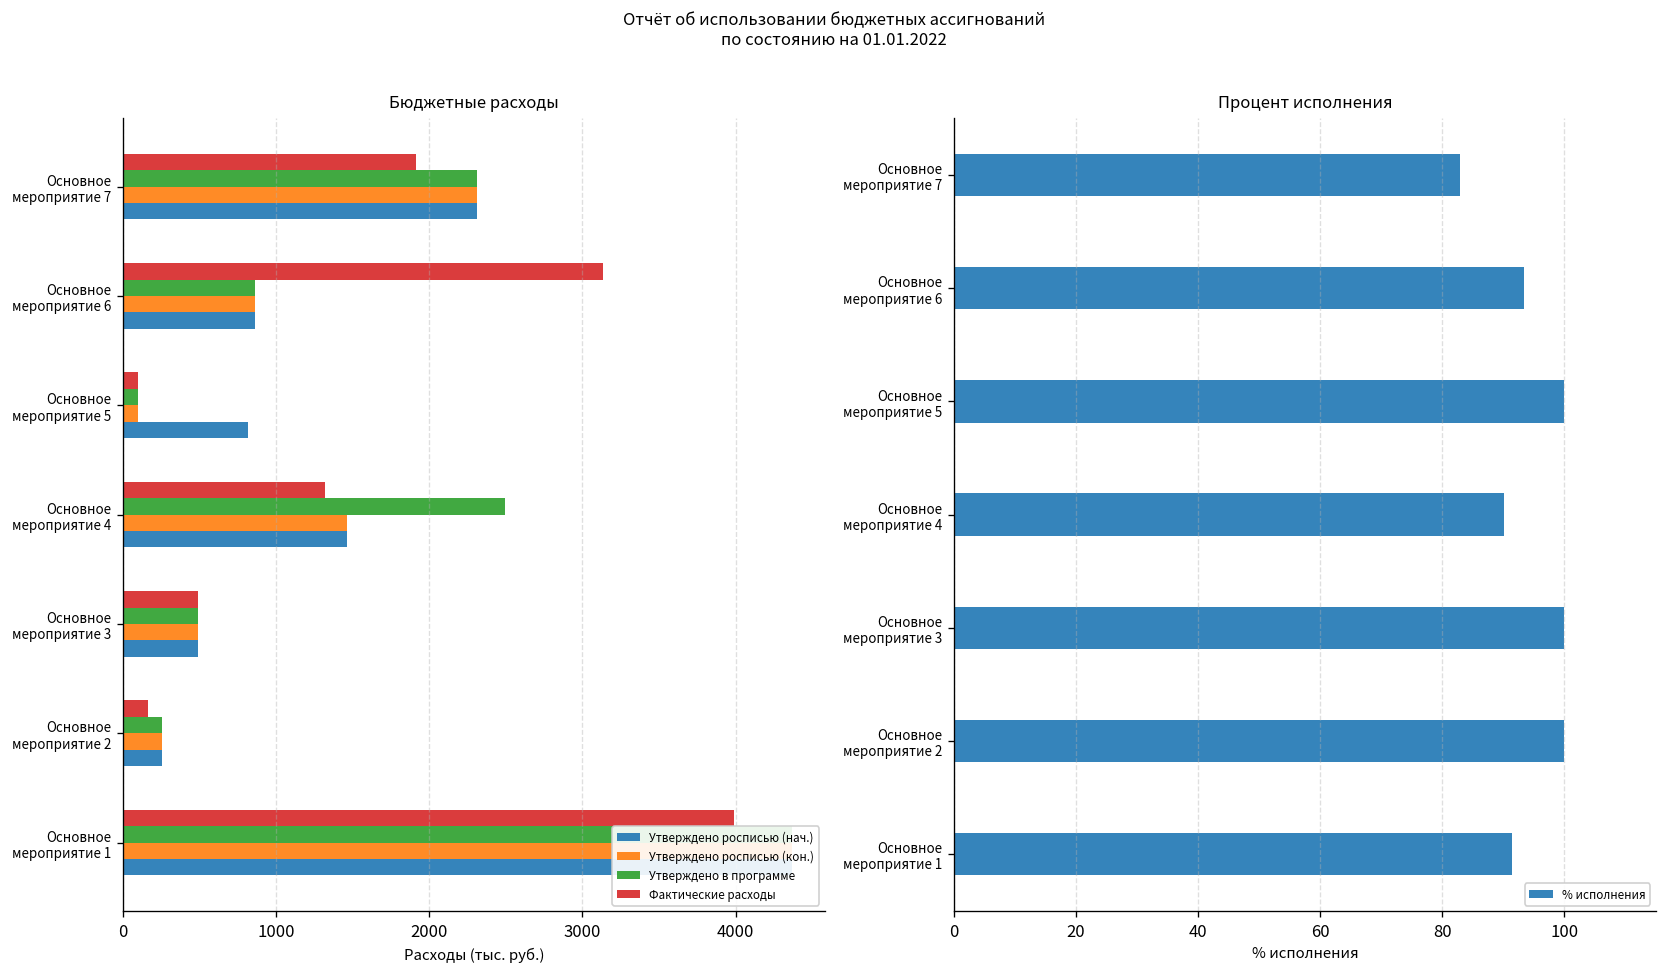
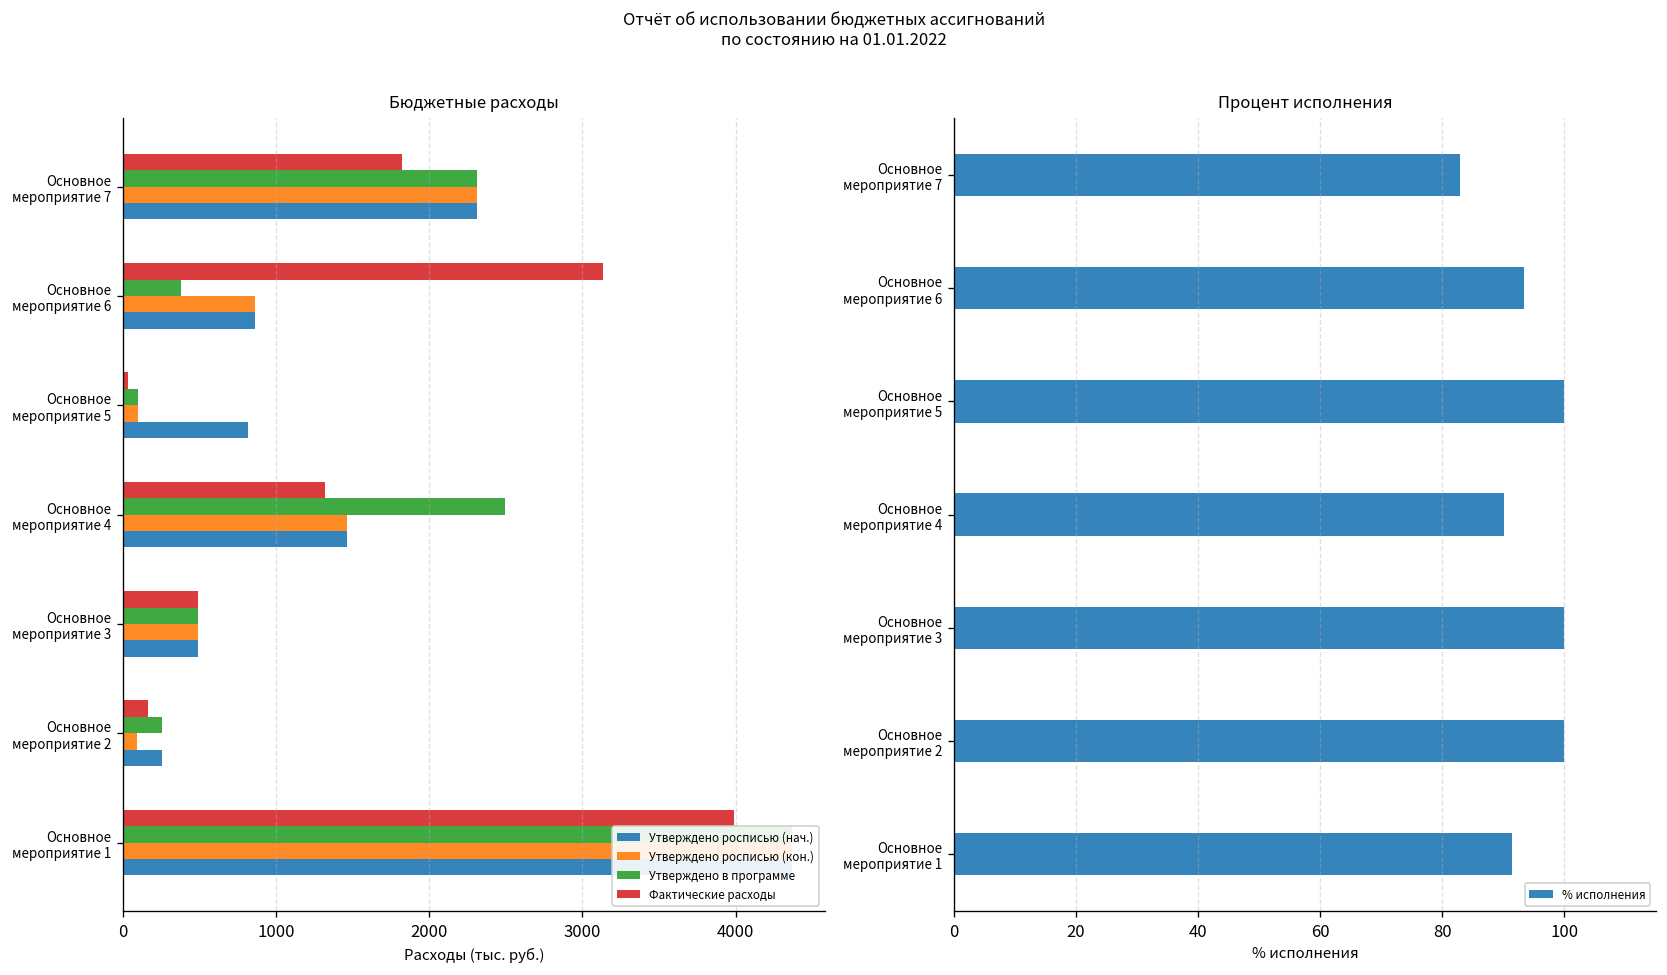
  {
    "Бюджетные расходы": {
      "Утверждено росписью (нач.)": {
        "Основное мероприятие 7": 2310,
        "Основное мероприятие 6": 860,
        "Основное мероприятие 5": 820,
        "Основное мероприятие 4": 1460,
        "Основное мероприятие 3": 490,
        "Основное мероприятие 2": 250
      },
      "Утверждено росписью (кон.)": {
        "Основное мероприятие 7": 2310,
        "Основное мероприятие 6": 860,
        "Основное мероприятие 5": 100,
        "Основное мероприятие 4": 1460,
        "Основное мероприятие 3": 490,
-       "Основное мероприятие 2": 250
+       "Основное мероприятие 2": 100
      },
      "Утверждено в программе": {
        "Основное мероприятие 7": 2310,
-       "Основное мероприятие 6": 860,
+       "Основное мероприятие 6": 380,
        "Основное мероприятие 5": 100,
        "Основное мероприятие 4": 2490,
        "Основное мероприятие 3": 490,
        "Основное мероприятие 2": 250
      },
      "Фактические расходы": {
-       "Основное мероприятие 7": 1920,
+       "Основное мероприятие 7": 1830,
        "Основное мероприятие 6": 3130,
-       "Основное мероприятие 5": 100,
+       "Основное мероприятие 5": 30,
        "Основное мероприятие 4": 1320,
        "Основное мероприятие 3": 490,
        "Основное мероприятие 2": 160,
        "Основное мероприятие 1": 3990
      }
    },
    "Процент исполнения": {
      "Основное мероприятие 7": 83,
      "Основное мероприятие 6": 93,
      "Основное мероприятие 5": 100,
      "Основное мероприятие 4": 90,
      "Основное мероприятие 3": 100,
      "Основное мероприятие 2": 100,
      "Основное мероприятие 1": 91
    }
  }
